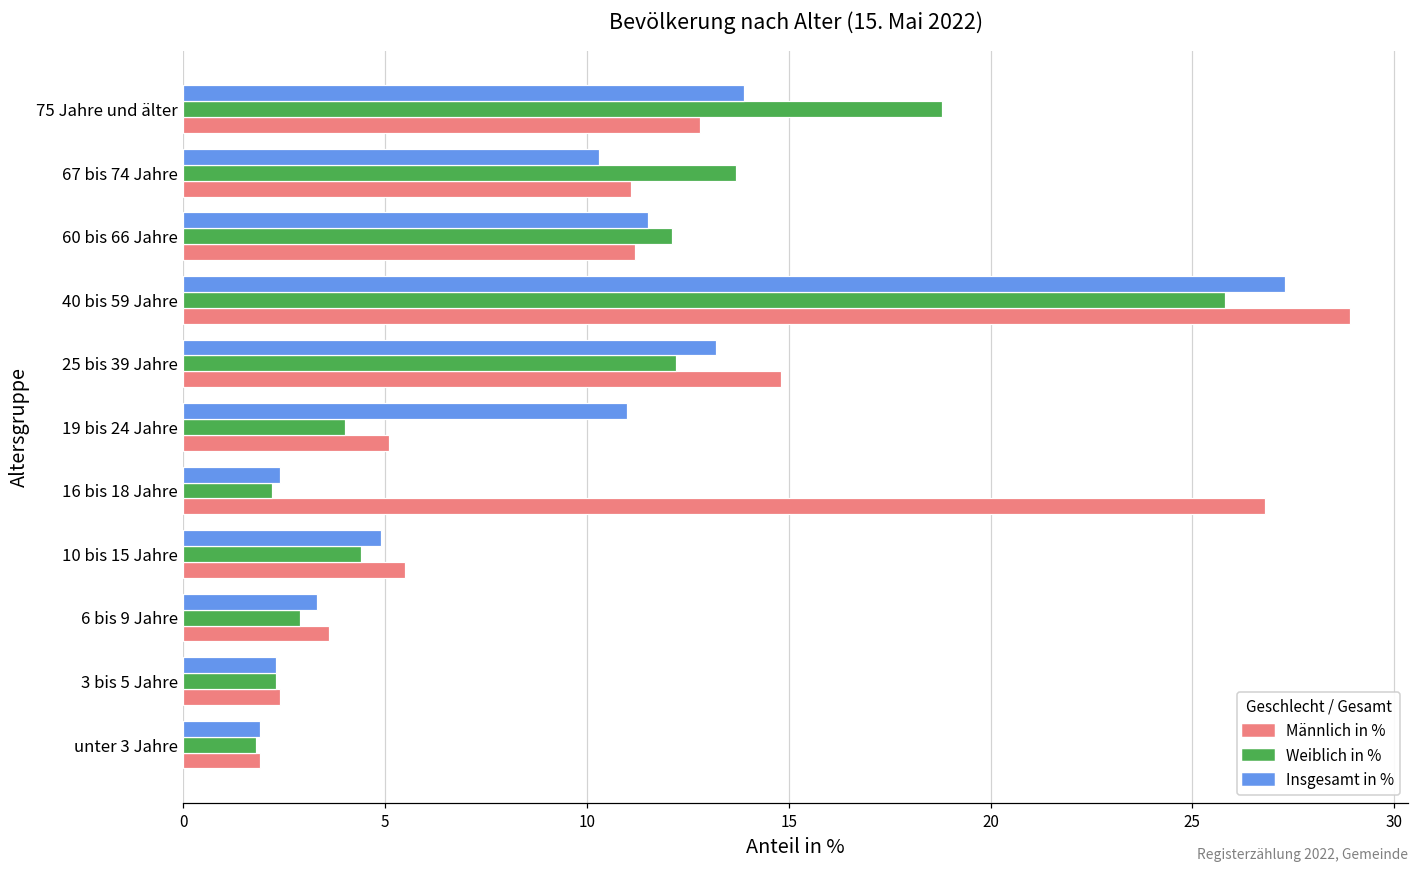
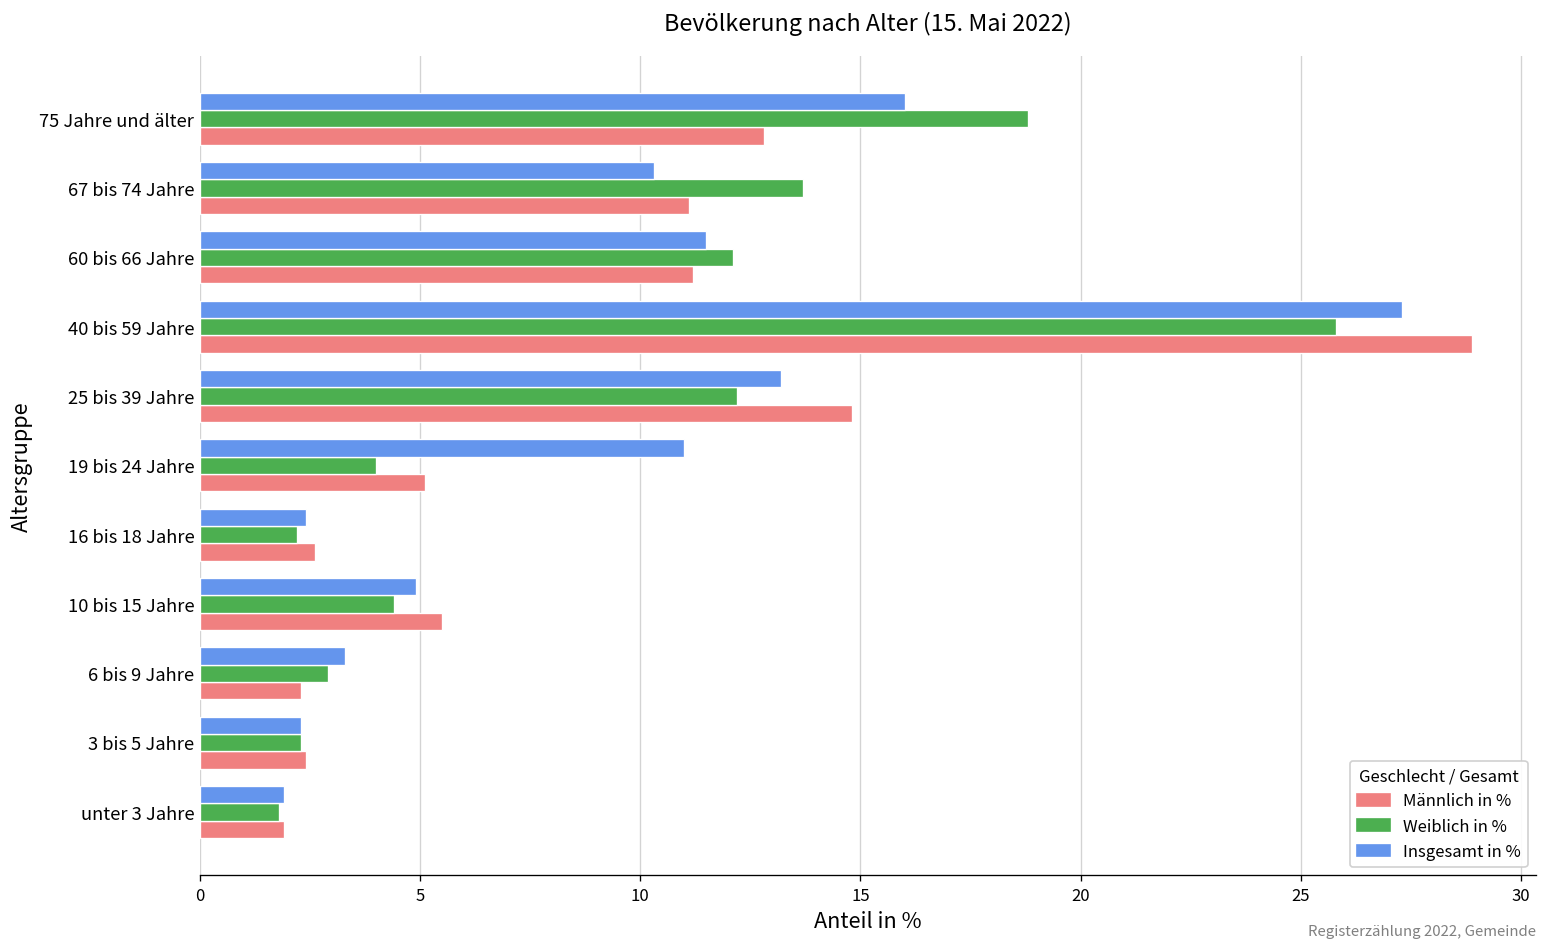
  {
    "Männlich in %": {
      "75 Jahre und älter": 12.8,
      "67 bis 74 Jahre": 11.1,
      "60 bis 66 Jahre": 11.2,
      "40 bis 59 Jahre": 28.9,
      "25 bis 39 Jahre": 14.8,
      "19 bis 24 Jahre": 5.1,
-     "16 bis 18 Jahre": 26.8,
+     "16 bis 18 Jahre": 2.6,
      "10 bis 15 Jahre": 5.5,
-     "6 bis 9 Jahre": 3.6,
+     "6 bis 9 Jahre": 2.3,
      "3 bis 5 Jahre": 2.4,
      "unter 3 Jahre": 1.9
    },
    "Weiblich in %": {
      "75 Jahre und älter": 18.8,
      "67 bis 74 Jahre": 13.7,
      "60 bis 66 Jahre": 12.1,
      "40 bis 59 Jahre": 25.8,
      "25 bis 39 Jahre": 12.2,
      "19 bis 24 Jahre": 4.0,
      "16 bis 18 Jahre": 2.2,
      "10 bis 15 Jahre": 4.4,
      "6 bis 9 Jahre": 2.9,
      "3 bis 5 Jahre": 2.3,
      "unter 3 Jahre": 1.8
    },
    "Insgesamt in %": {
-     "75 Jahre und älter": 13.9,
+     "75 Jahre und älter": 16.0,
      "67 bis 74 Jahre": 10.3,
      "60 bis 66 Jahre": 11.5,
      "40 bis 59 Jahre": 27.3,
      "25 bis 39 Jahre": 13.2,
      "19 bis 24 Jahre": 11.0,
      "16 bis 18 Jahre": 2.4,
      "10 bis 15 Jahre": 4.9,
      "6 bis 9 Jahre": 3.3,
      "3 bis 5 Jahre": 2.3,
      "unter 3 Jahre": 1.9
    }
  }
